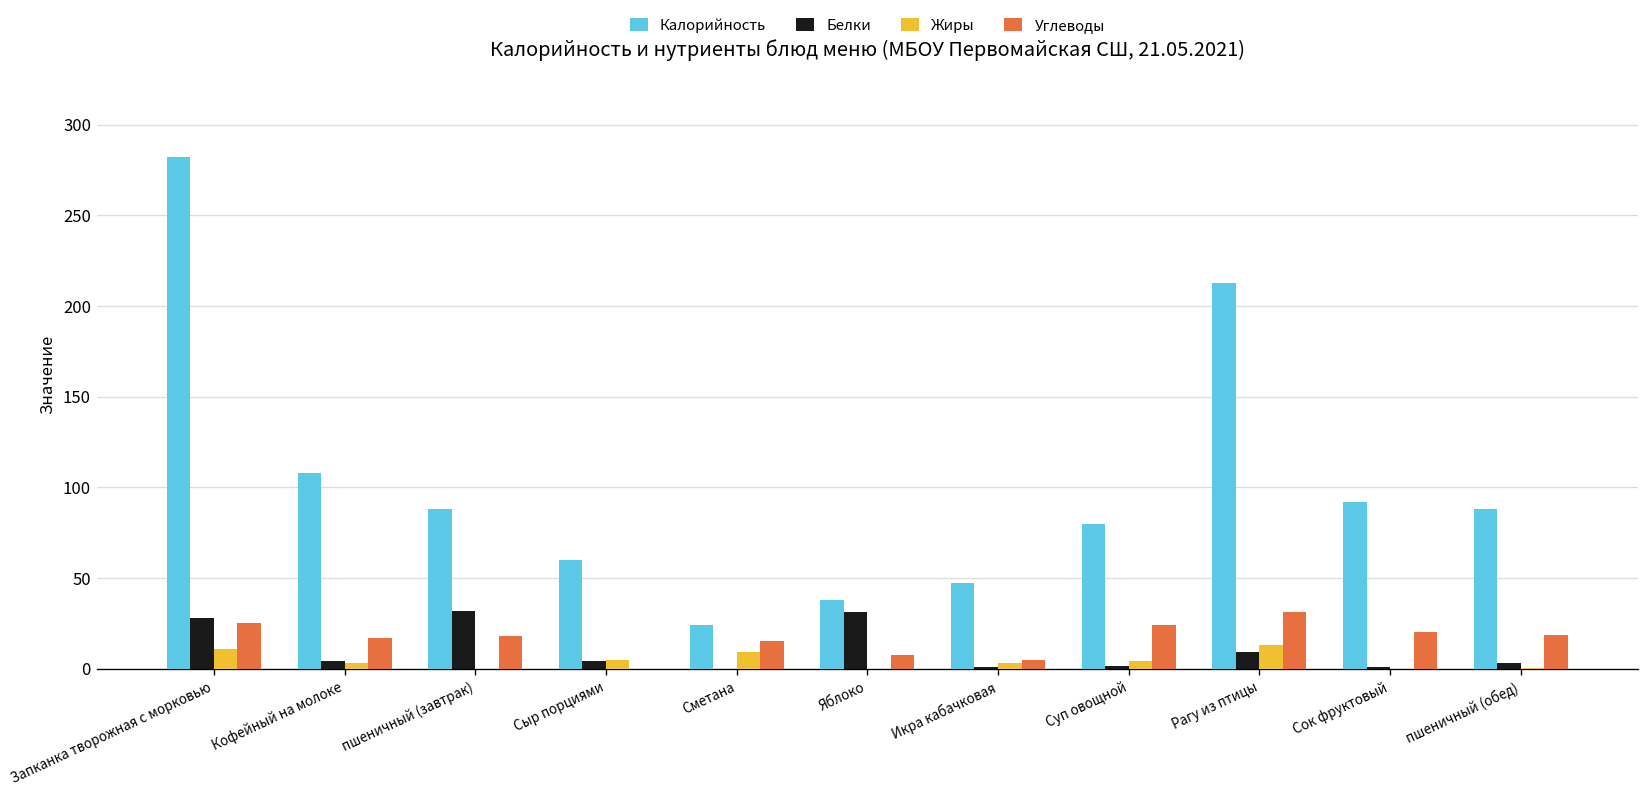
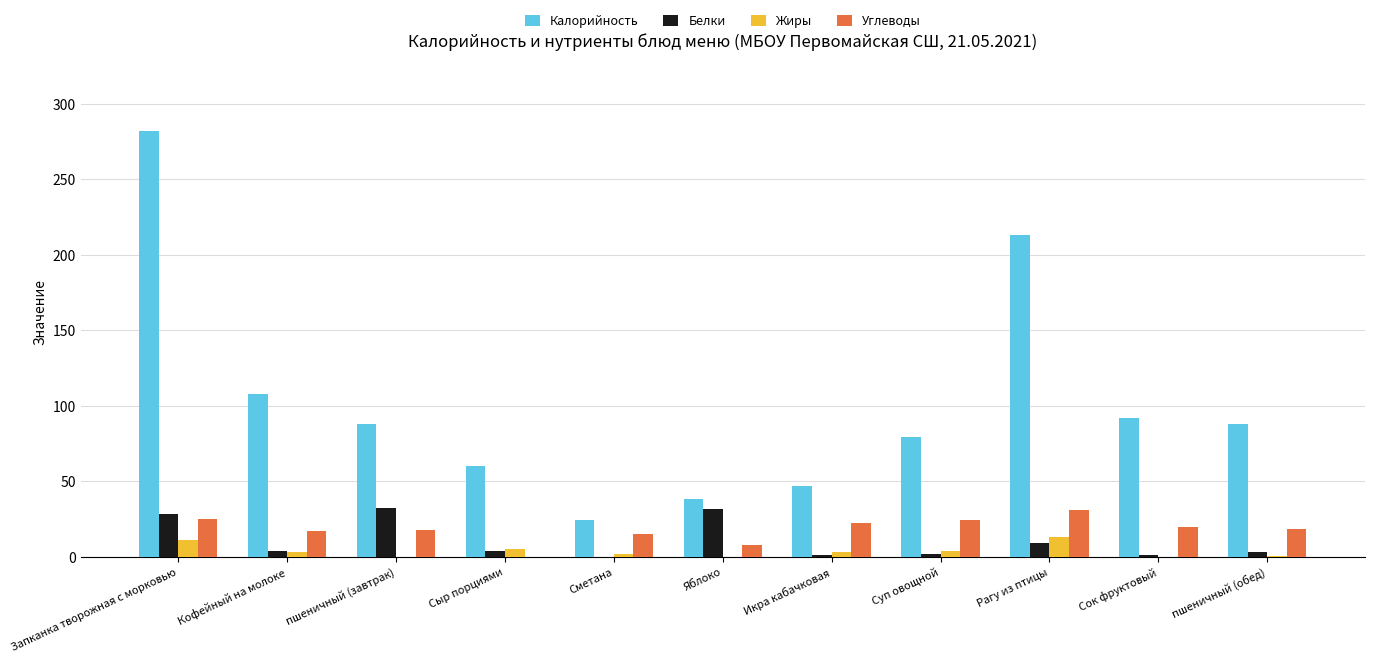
  {
    "Калорийность": {
      "Запканка творожная с морковью": 282,
      "Кофейный на молоке": 108,
      "пшеничный (завтрак)": 88,
      "Сыр порциями": 60,
      "Сметана": 24,
      "Яблоко": 38,
      "Икра кабачковая": 47,
      "Суп овощной": 80,
      "Рагу из птицы": 213,
      "Сок фруктовый": 92,
      "пшеничный (обед)": 88
    },
    "Белки": {
      "Запканка творожная с морковью": 28,
      "Кофейный на молоке": 4,
      "пшеничный (завтрак)": 32,
      "Сыр порциями": 4,
      "Сметана": 0,
      "Яблоко": 31,
      "Рагу из птицы": 9,
      "пшеничный (обед)": 3
    },
    "Жиры": {
      "Запканка творожная с морковью": 11,
      "Кофейный на молоке": 3,
      "пшеничный (завтрак)": 0,
      "Сыр порциями": 5,
-     "Сметана": 9,
+     "Сметана": 2,
      "Яблоко": 0,
      "Икра кабачковая": 3,
      "Суп овощной": 4,
      "Рагу из птицы": 13,
      "Сок фруктовый": 0
    },
    "Углеводы": {
      "Запканка творожная с морковью": 25,
      "Кофейный на молоке": 17,
      "пшеничный (завтрак)": 18,
      "Сыр порциями": 0,
      "Сметана": 15,
      "Яблоко": 8,
-     "Икра кабачковая": 5,
+     "Икра кабачковая": 22,
      "Суп овощной": 24,
      "Рагу из птицы": 31,
      "Сок фруктовый": 20,
      "пшеничный (обед)": 18
    }
  }
